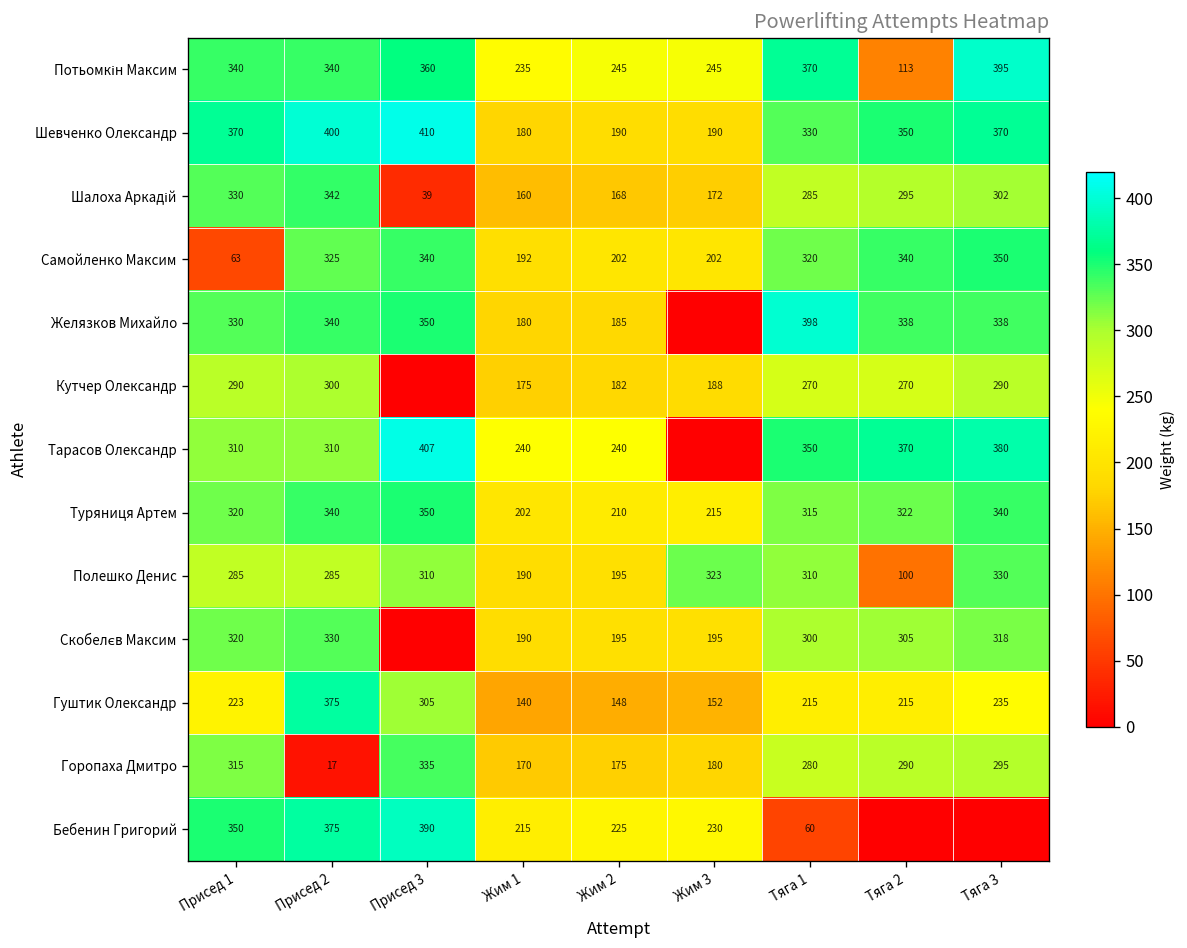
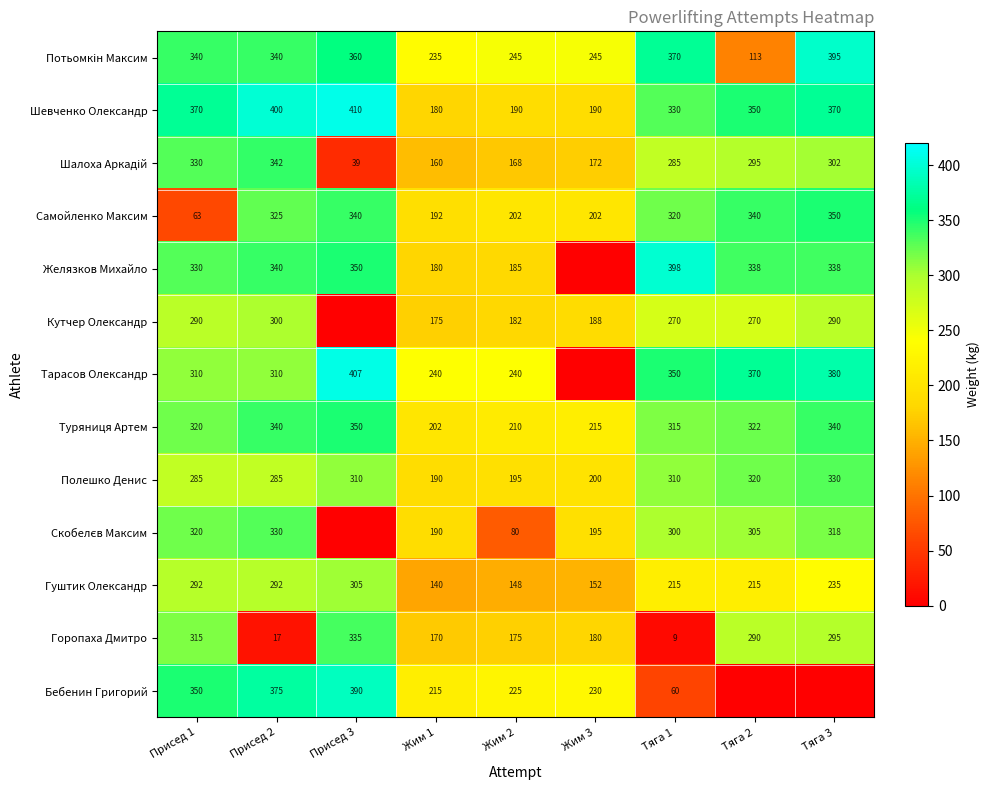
  {
    "Потьомкін Максим": {
      "Присед 1": 340,
      "Присед 2": 340,
      "Присед 3": 360,
      "Жим 1": 235,
      "Жим 2": 245,
      "Жим 3": 245,
      "Тяга 1": 370,
      "Тяга 2": 113,
      "Тяга 3": 395
    },
    "Шевченко Олександр": {
      "Присед 1": 370,
      "Присед 2": 400,
      "Присед 3": 410,
      "Жим 1": 180,
      "Жим 2": 190,
      "Жим 3": 190,
      "Тяга 1": 330,
      "Тяга 2": 350,
      "Тяга 3": 370
    },
    "Шалоха Аркадій": {
      "Присед 1": 330,
      "Присед 2": 342,
      "Присед 3": 39,
      "Жим 1": 160,
      "Жим 2": 168,
      "Жим 3": 172,
      "Тяга 1": 285,
      "Тяга 2": 295,
      "Тяга 3": 302
    },
    "Самойленко Максим": {
      "Присед 1": 63,
      "Присед 2": 325,
      "Присед 3": 340,
      "Жим 1": 192,
      "Жим 2": 202,
      "Жим 3": 202,
      "Тяга 1": 320,
      "Тяга 2": 340,
      "Тяга 3": 350
    },
    "Желязков Михайло": {
      "Присед 1": 330,
      "Присед 2": 340,
      "Присед 3": 350,
      "Жим 1": 180,
      "Жим 2": 185,
      "Тяга 1": 398,
      "Тяга 2": 338,
      "Тяга 3": 338
    },
    "Кутчер Олександр": {
      "Присед 1": 290,
      "Присед 2": 300,
      "Жим 1": 175,
      "Жим 2": 182,
      "Жим 3": 188,
      "Тяга 1": 270,
      "Тяга 2": 270,
      "Тяга 3": 290
    },
    "Тарасов Олександр": {
      "Присед 1": 310,
      "Присед 2": 310,
      "Присед 3": 407,
      "Жим 1": 240,
      "Жим 2": 240,
      "Тяга 1": 350,
      "Тяга 2": 370,
      "Тяга 3": 380
    },
    "Туряниця Артем": {
      "Присед 1": 320,
      "Присед 2": 340,
      "Присед 3": 350,
      "Жим 1": 202,
      "Жим 2": 210,
      "Жим 3": 215,
      "Тяга 1": 315,
      "Тяга 2": 322,
      "Тяга 3": 340
    },
    "Полешко Денис": {
      "Присед 1": 285,
      "Присед 2": 285,
      "Присед 3": 310,
      "Жим 1": 190,
      "Жим 2": 195,
-     "Жим 3": 323,
+     "Жим 3": 200,
      "Тяга 1": 310,
-     "Тяга 2": 100,
+     "Тяга 2": 320,
      "Тяга 3": 330
    },
    "Скобелєв Максим": {
      "Присед 1": 320,
      "Присед 2": 330,
      "Жим 1": 190,
-     "Жим 2": 195,
+     "Жим 2": 80,
      "Жим 3": 195,
      "Тяга 1": 300,
      "Тяга 2": 305,
      "Тяга 3": 318
    },
    "Гуштик Олександр": {
-     "Присед 1": 223,
-     "Присед 2": 375,
+     "Присед 1": 292,
+     "Присед 2": 292,
      "Присед 3": 305,
      "Жим 1": 140,
      "Жим 2": 148,
      "Жим 3": 152,
      "Тяга 1": 215,
      "Тяга 2": 215,
      "Тяга 3": 235
    },
    "Горопаха Дмитро": {
      "Присед 1": 315,
      "Присед 2": 17,
      "Присед 3": 335,
      "Жим 1": 170,
      "Жим 2": 175,
      "Жим 3": 180,
-     "Тяга 1": 280,
+     "Тяга 1": 9,
      "Тяга 2": 290,
      "Тяга 3": 295
    },
    "Бебенин Григорий": {
      "Присед 1": 350,
      "Присед 2": 375,
      "Присед 3": 390,
      "Жим 1": 215,
      "Жим 2": 225,
      "Жим 3": 230,
      "Тяга 1": 60
    }
  }
